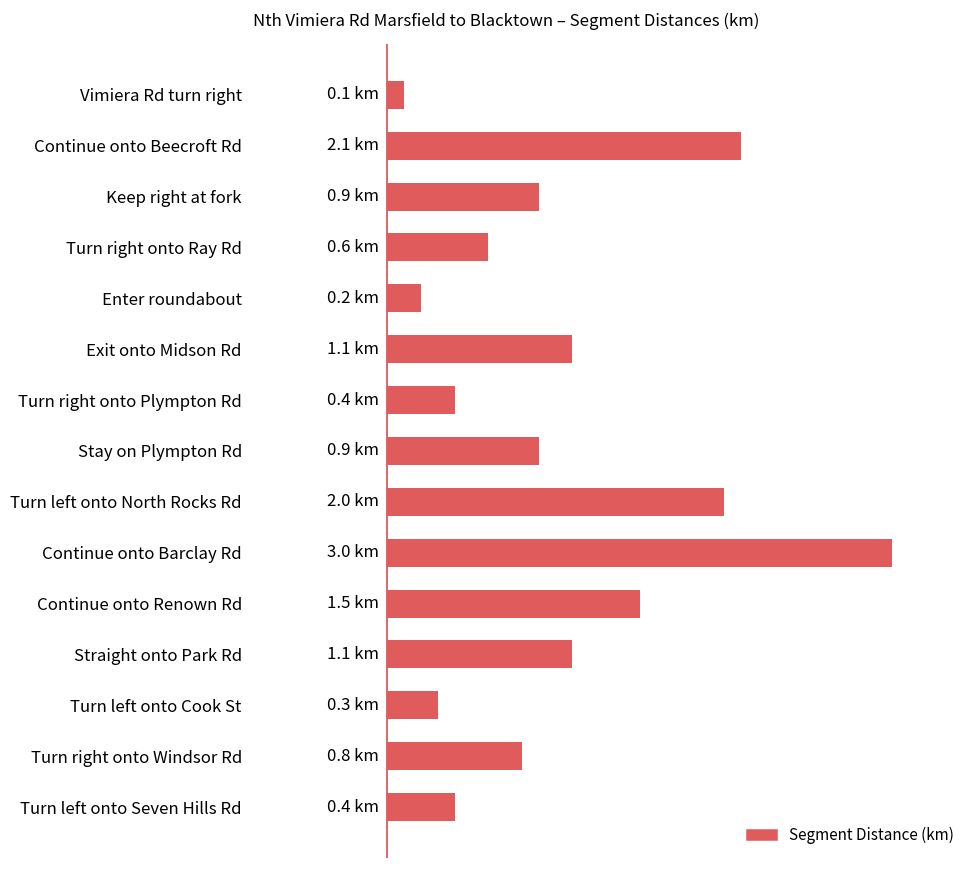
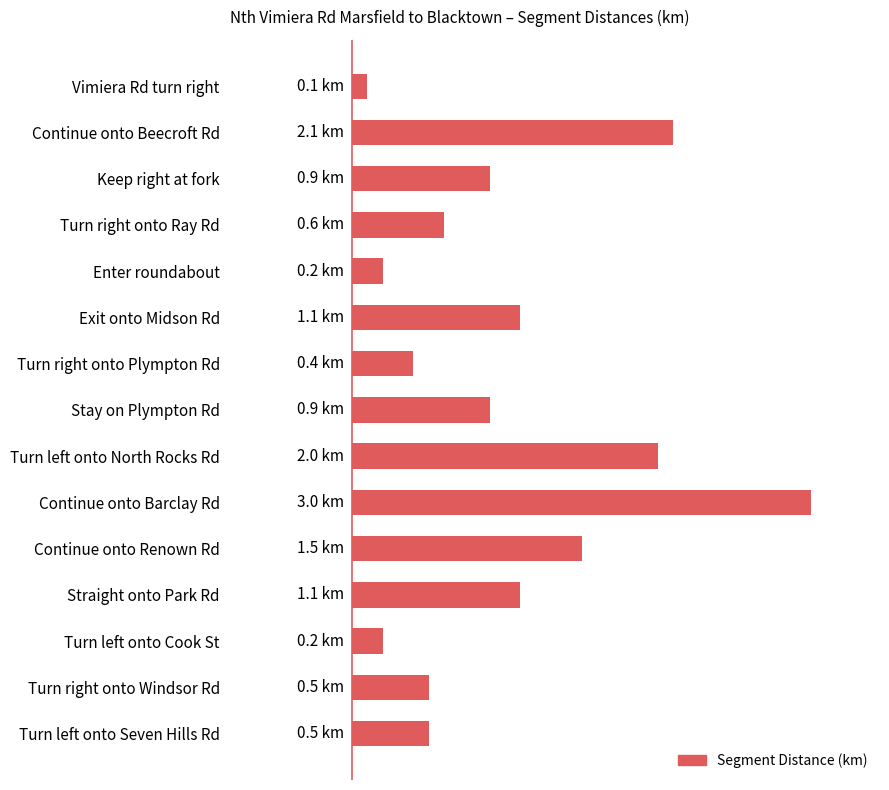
  {
    "Vimiera Rd turn right": 0.1,
-   "Turn left onto Cook St": 0.3,
-   "Turn right onto Windsor Rd": 0.8,
-   "Turn left onto Seven Hills Rd": 0.4
+   "Turn left onto Cook St": 0.2,
+   "Turn right onto Windsor Rd": 0.5,
+   "Turn left onto Seven Hills Rd": 0.5
  }
